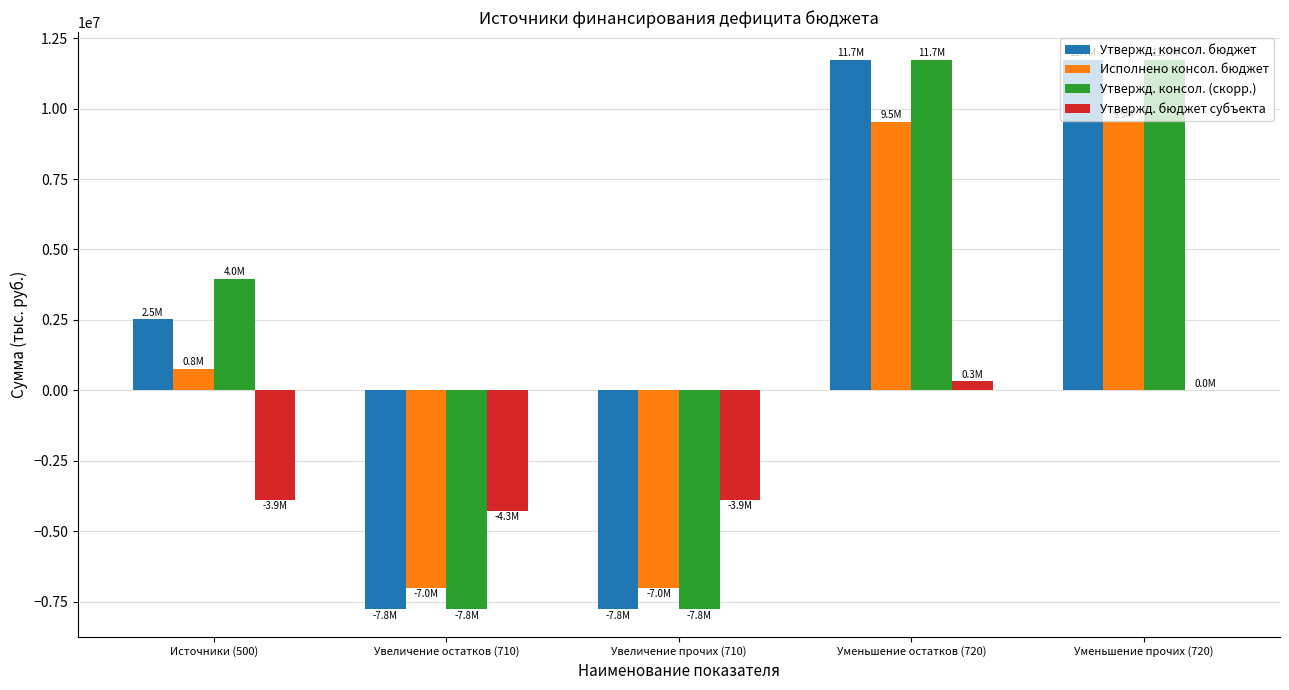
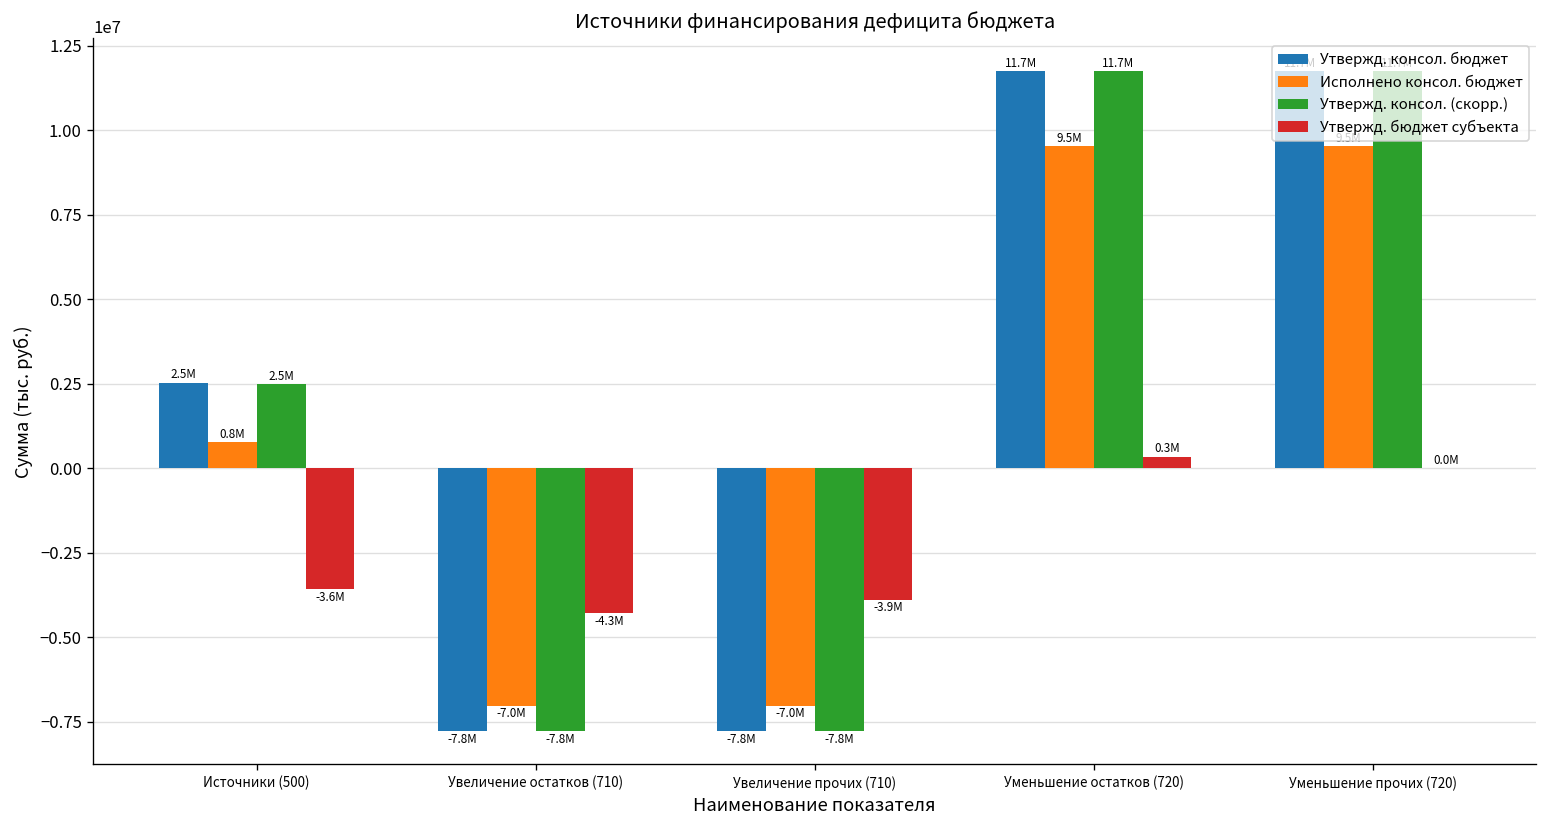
  {
    "Утвержд. консол. бюджет": {
      "Источники (500)": "2.5M",
      "Увеличение остатков (710)": "-7.8M",
      "Увеличение прочих (710)": "-7.8M",
      "Уменьшение остатков (720)": "11.7M"
    },
    "Исполнено консол. бюджет": {
      "Источники (500)": "0.8M",
      "Увеличение остатков (710)": "-7.0M",
      "Увеличение прочих (710)": "-7.0M",
      "Уменьшение остатков (720)": "9.5M"
    },
    "Утвержд. консол. (скорр.)": {
-     "Источники (500)": "4.0M",
+     "Источники (500)": "2.5M",
      "Увеличение остатков (710)": "-7.8M",
      "Увеличение прочих (710)": "-7.8M",
      "Уменьшение остатков (720)": "11.7M"
    },
    "Утвержд. бюджет субъекта": {
-     "Источники (500)": "-3.9M",
+     "Источники (500)": "-3.6M",
      "Увеличение остатков (710)": "-4.3M",
      "Увеличение прочих (710)": "-3.9M",
      "Уменьшение остатков (720)": "0.3M"
    }
  }
